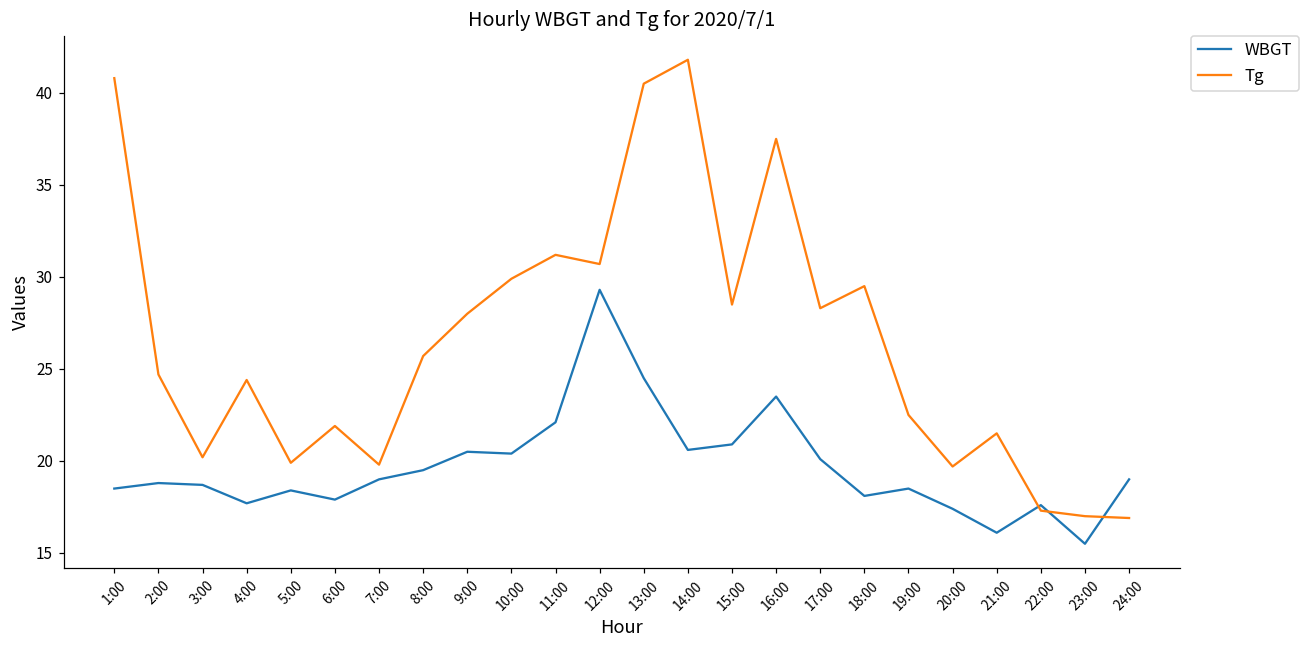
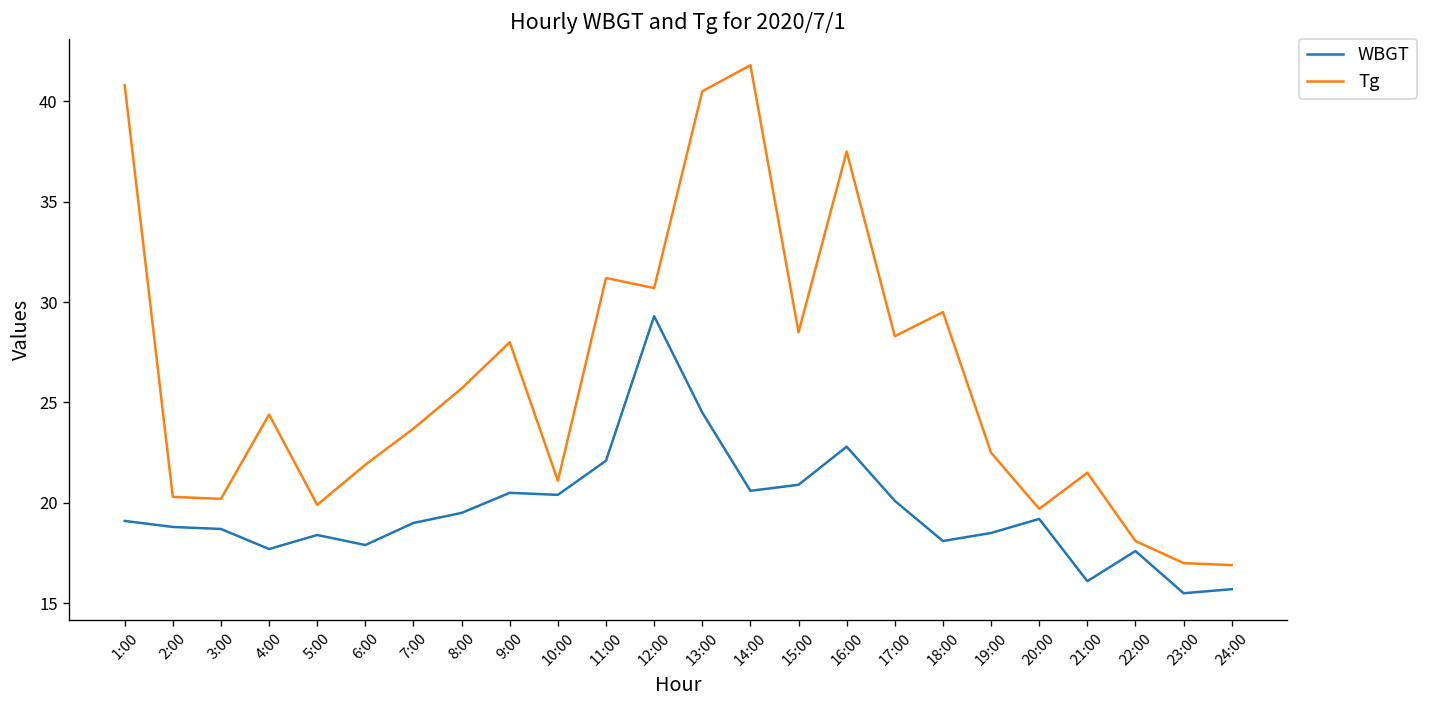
  {
    "WBGT": {
-     "1:00": 18.5,
+     "1:00": 19.1,
      "2:00": 18.8,
      "3:00": 18.7,
      "4:00": 17.7,
      "5:00": 18.4,
      "6:00": 17.9,
      "7:00": 19.0,
      "8:00": 19.5,
      "9:00": 20.5,
      "10:00": 20.4,
      "11:00": 22.1,
      "12:00": 29.3,
      "13:00": 24.5,
      "14:00": 20.6,
      "15:00": 20.9,
-     "16:00": 23.5,
+     "16:00": 22.8,
      "17:00": 20.1,
      "18:00": 18.1,
      "19:00": 18.5,
-     "20:00": 17.4,
+     "20:00": 19.2,
      "21:00": 16.1,
      "22:00": 17.6,
      "23:00": 15.5,
-     "24:00": 19.0
+     "24:00": 15.7
    },
    "Tg": {
      "1:00": 40.8,
-     "2:00": 24.7,
+     "2:00": 20.3,
      "3:00": 20.2,
      "4:00": 24.4,
      "5:00": 19.9,
      "6:00": 21.9,
-     "7:00": 19.8,
+     "7:00": 23.7,
      "8:00": 25.7,
      "9:00": 28.0,
-     "10:00": 29.9,
+     "10:00": 21.1,
      "11:00": 31.2,
      "12:00": 30.7,
      "13:00": 40.5,
      "14:00": 41.8,
      "15:00": 28.5,
      "16:00": 37.5,
      "17:00": 28.3,
      "18:00": 29.5,
      "19:00": 22.5,
      "20:00": 19.7,
      "21:00": 21.5,
-     "22:00": 17.3,
+     "22:00": 18.1,
      "23:00": 17.0,
      "24:00": 16.9
    }
  }
